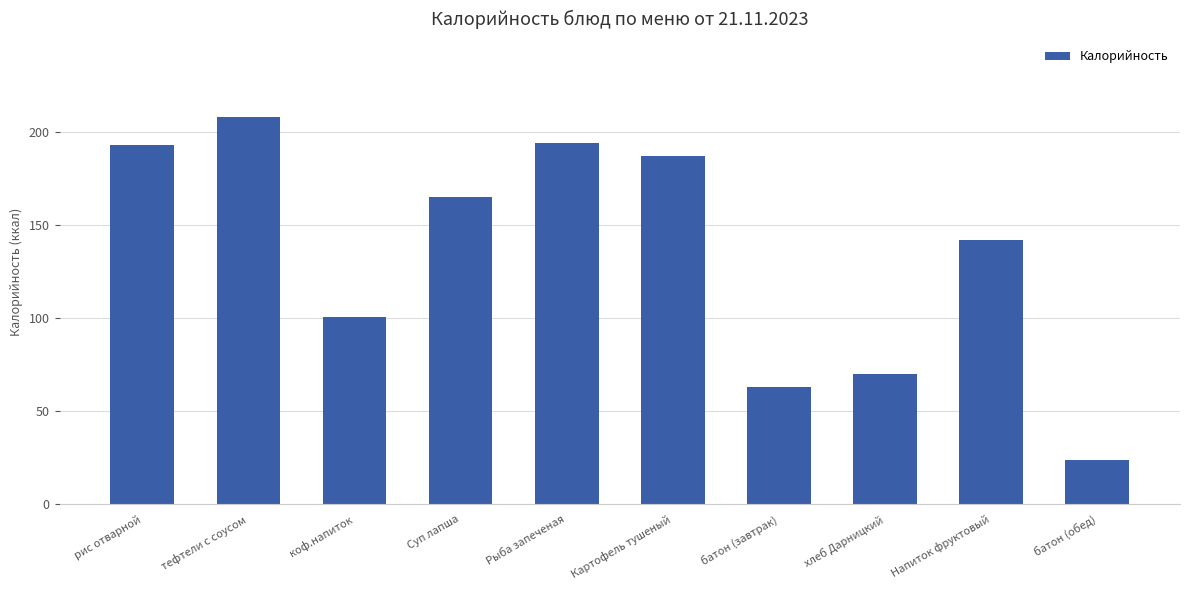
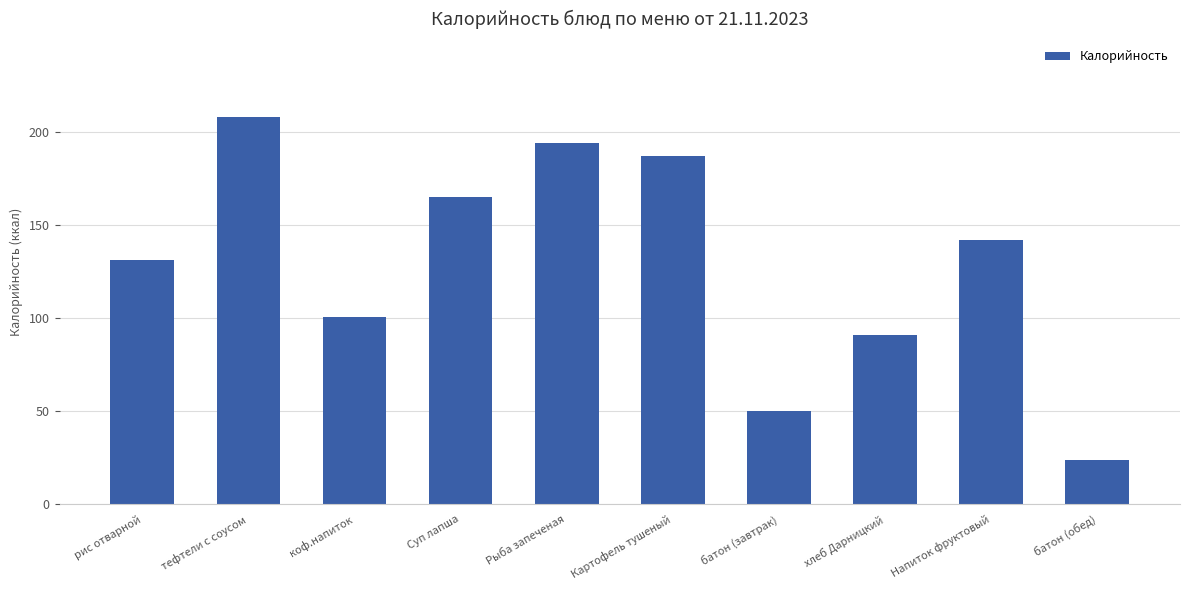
  {
-   "рис отварной": 193,
+   "рис отварной": 131,
    "тефтели с соусом": 208,
    "коф.напиток": 101,
    "Суп лапша": 165,
    "Рыба запеченая": 194,
    "Картофель тушеный": 187,
-   "батон (завтрак)": 63,
-   "хлеб Дарницкий": 70,
+   "батон (завтрак)": 50,
+   "хлеб Дарницкий": 91,
    "Напиток фруктовый": 142,
    "батон (обед)": 24
  }
